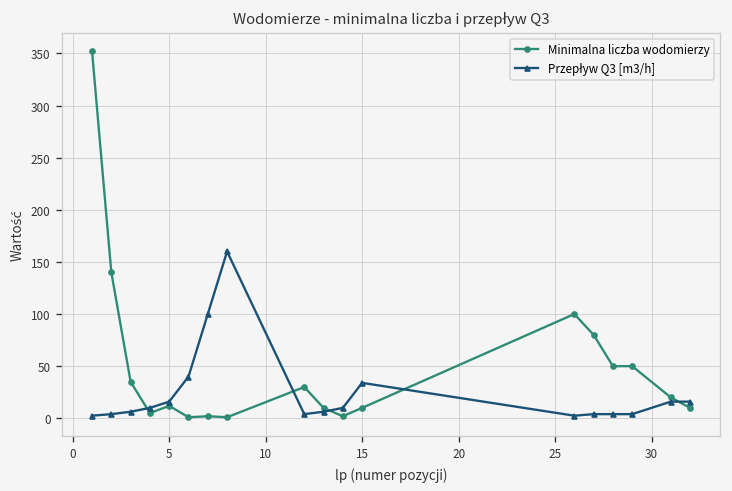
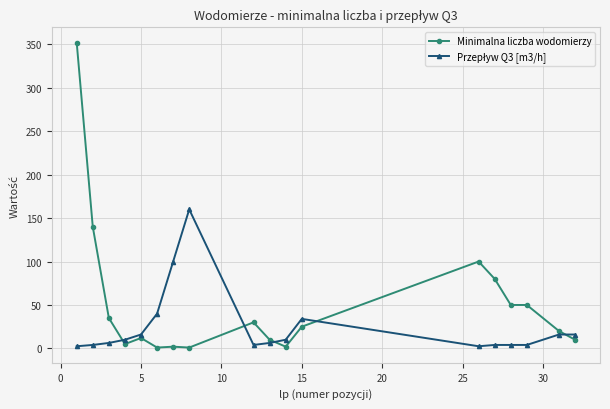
  {
    "Minimalna liczba wodomierzy": {
      "5": 10,
-     "15": 10
+     "15": 30
    },
    "Przepływ Q3 [m3/h]": {
      "5": 20,
      "15": 30
    }
  }
